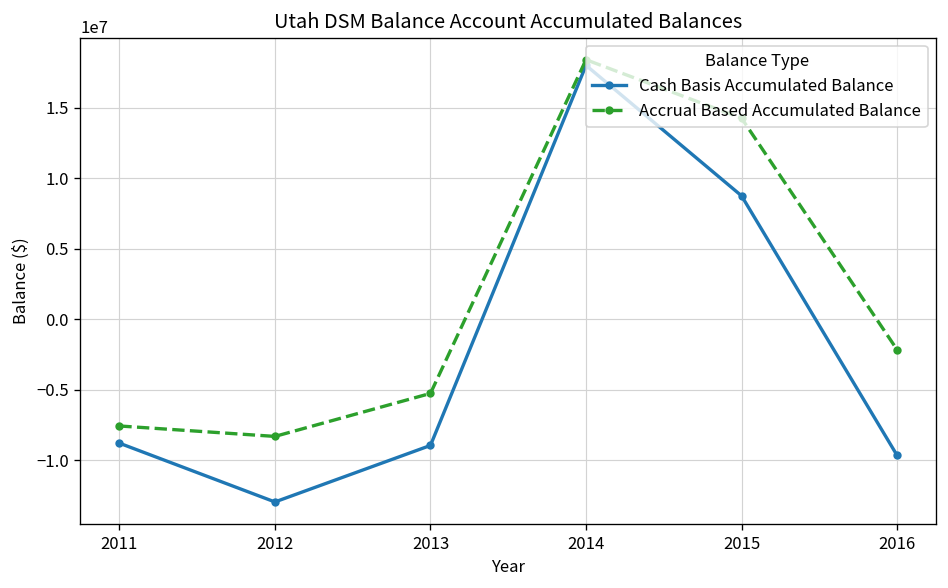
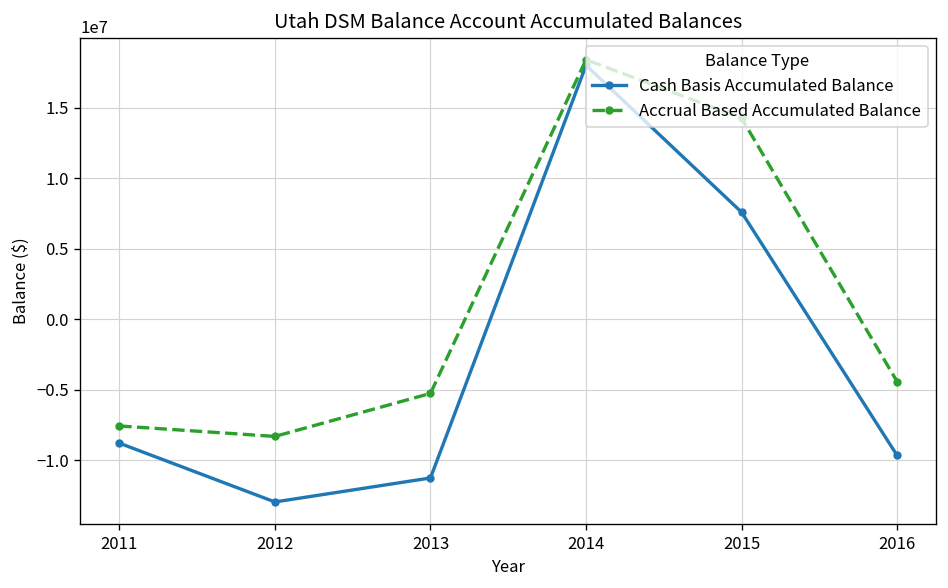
  {
    "Cash Basis Accumulated Balance": {
      "2011": -8800000,
      "2012": -12900000,
-     "2013": -8900000,
-     "2015": 8800000,
+     "2013": -11200000,
+     "2015": 7600000,
      "2016": -9600000
    },
    "Accrual Based Accumulated Balance": {
      "2011": -7600000,
      "2012": -8300000,
      "2013": -5200000,
-     "2016": -2100000
+     "2016": -4400000
    }
  }
